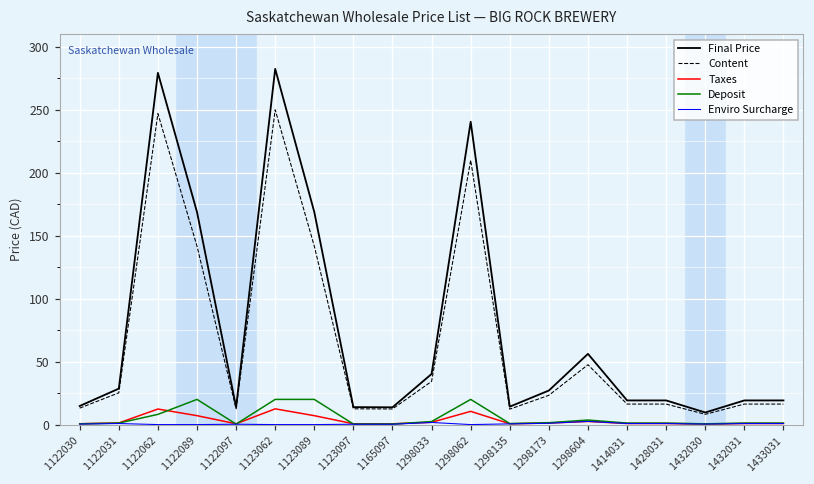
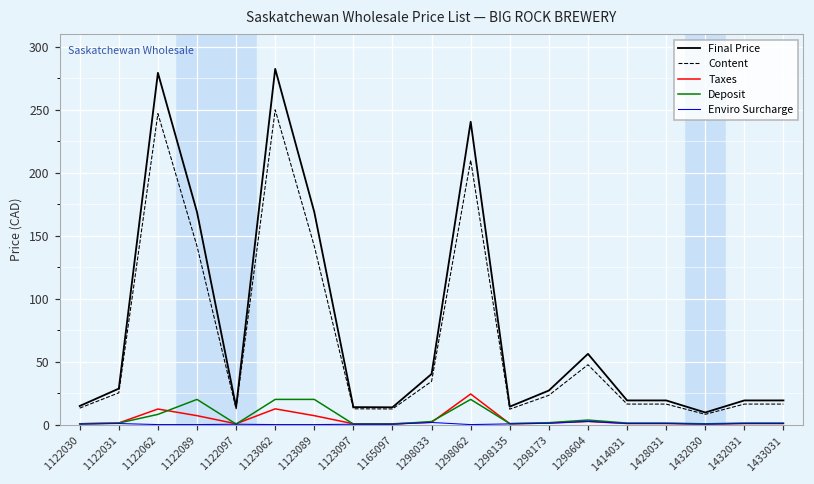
  {
    "Taxes": {
      "1122062": 12,
      "1122089": 7,
      "1123062": 13,
      "1123089": 7,
-     "1298062": 11
+     "1298062": 24
    },
    "Deposit": {
      "1122062": 8,
      "1122089": 20,
      "1123062": 20,
      "1123089": 20,
      "1298062": 20
    },
    "Enviro Surcharge": {
      "1122062": 0,
      "1122089": 0,
      "1123062": 0,
      "1123089": 0,
      "1298062": 0
    }
  }
